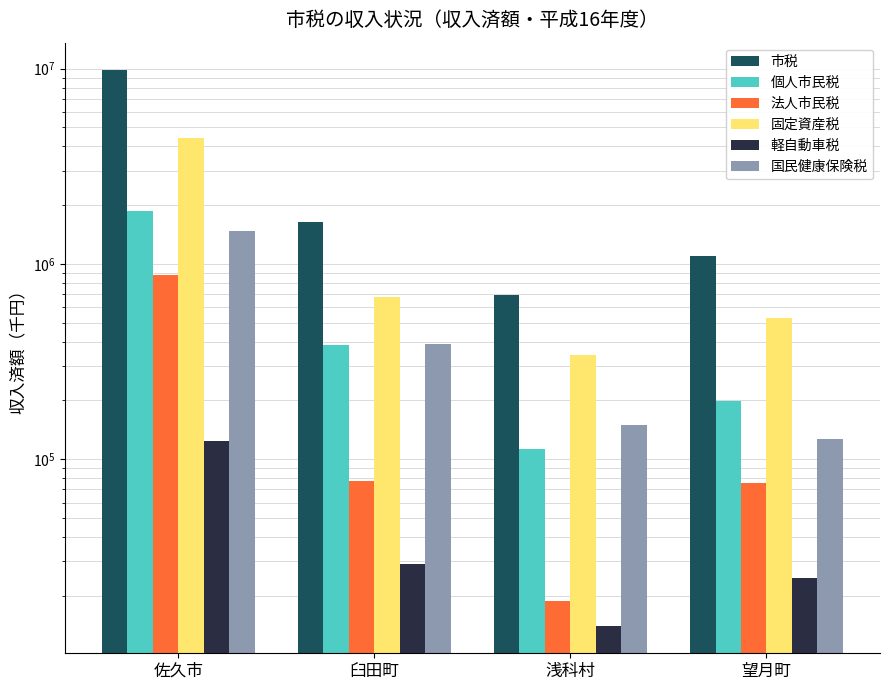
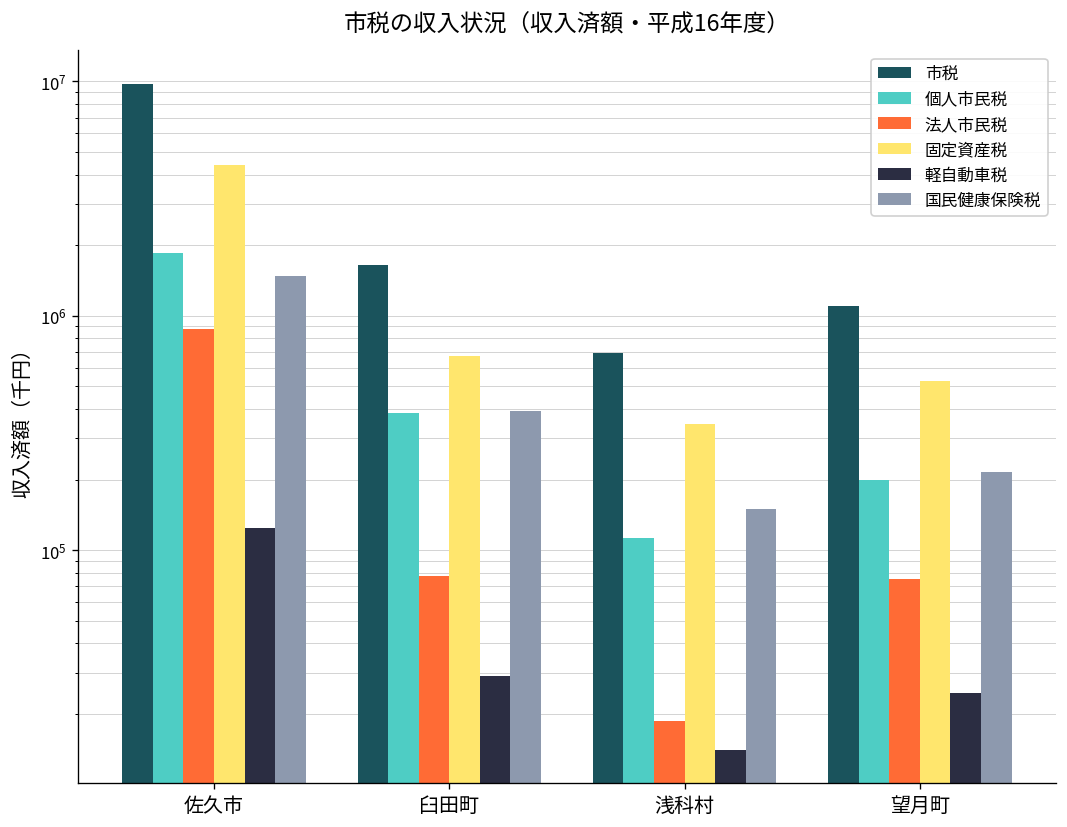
  {
    "個人市民税": {
      "佐久市": 1900000,
      "臼田町": 380000,
      "浅科村": 110000,
      "望月町": 200000
    },
    "法人市民税": {
      "佐久市": 900000,
      "臼田町": 77000,
      "浅科村": 19000,
      "望月町": 75000
    },
    "固定資産税": {
      "佐久市": 4400000,
      "臼田町": 670000,
      "浅科村": 340000,
      "望月町": 530000
    },
    "国民健康保険税": {
      "佐久市": 1500000,
      "臼田町": 390000,
      "浅科村": 150000,
-     "望月町": 130000
+     "望月町": 220000
    }
  }
